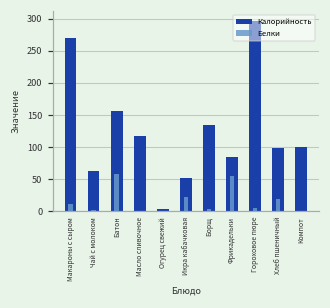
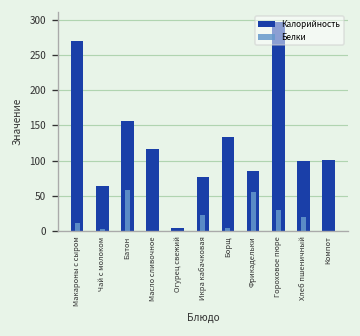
  {
    "Калорийность": {
      "Макароны с сыром": 270,
      "Чай с молоком": 60,
      "Батон": 160,
      "Масло сливочное": 120,
-     "Икра кабачковая": 50,
+     "Икра кабачковая": 80,
      "Борщ": 130,
      "Фрикадельки": 90,
      "Хлеб пшеничный": 100,
      "Компот": 100
    },
    "Белки": {
      "Масло сливочное": 0,
      "Огурец свежий": 0,
-     "Гороховое пюре": 10,
+     "Гороховое пюре": 30,
      "Компот": 0
    }
  }
